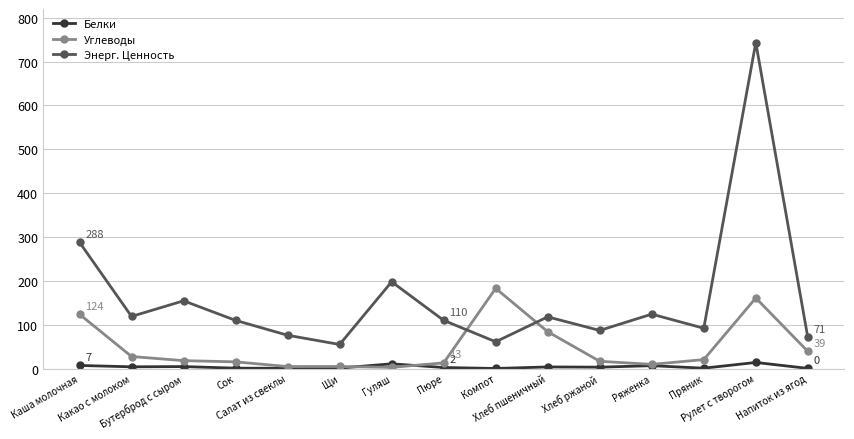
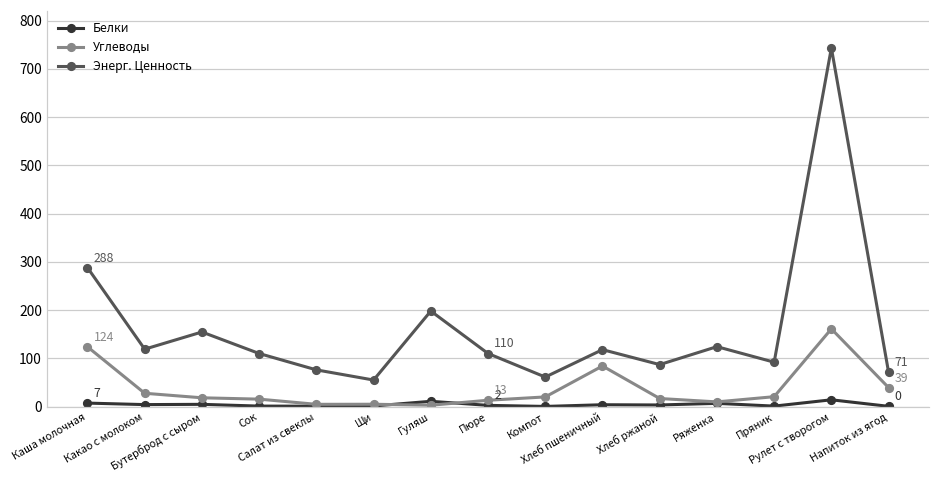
  {
    "Углеводы": {
      "Какао с молоком": 30,
      "Бутерброд с сыром": 20,
      "Сок": 20,
      "Гуляш": 0,
-     "Компот": 180,
+     "Компот": 20,
      "Хлеб пшеничный": 80,
      "Хлеб ржаной": 20,
      "Пряник": 20,
      "Рулет с творогом": 160
    }
  }
